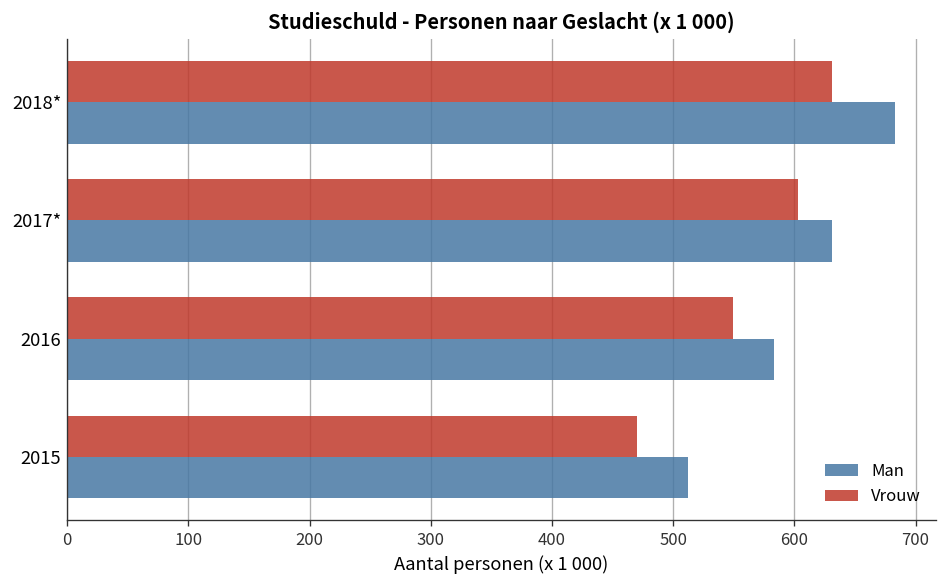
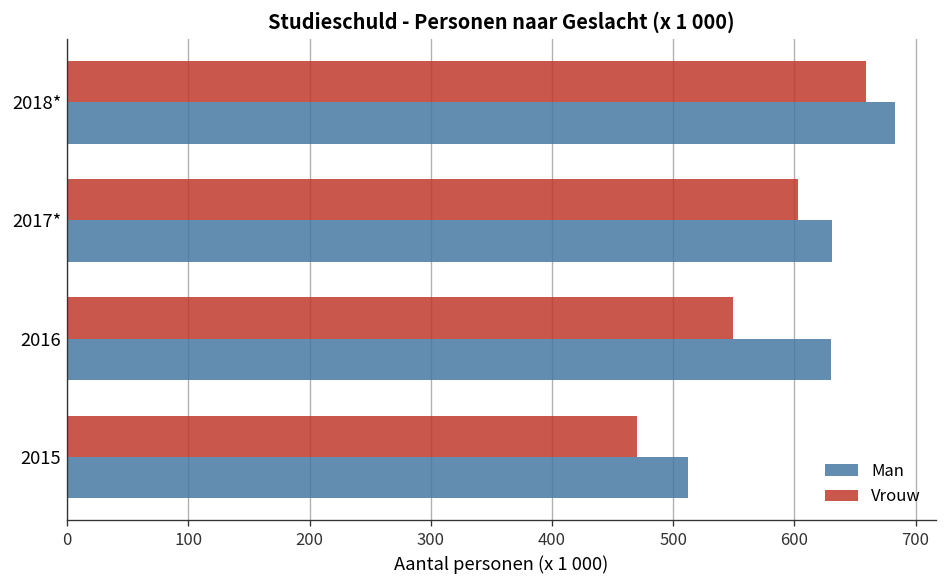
  {
    "Man": {
      "2018*": 683,
      "2017*": 631,
-     "2016": 583,
+     "2016": 630,
      "2015": 513
    },
    "Vrouw": {
-     "2018*": 631,
+     "2018*": 659,
      "2017*": 603,
      "2016": 550,
      "2015": 470
    }
  }
